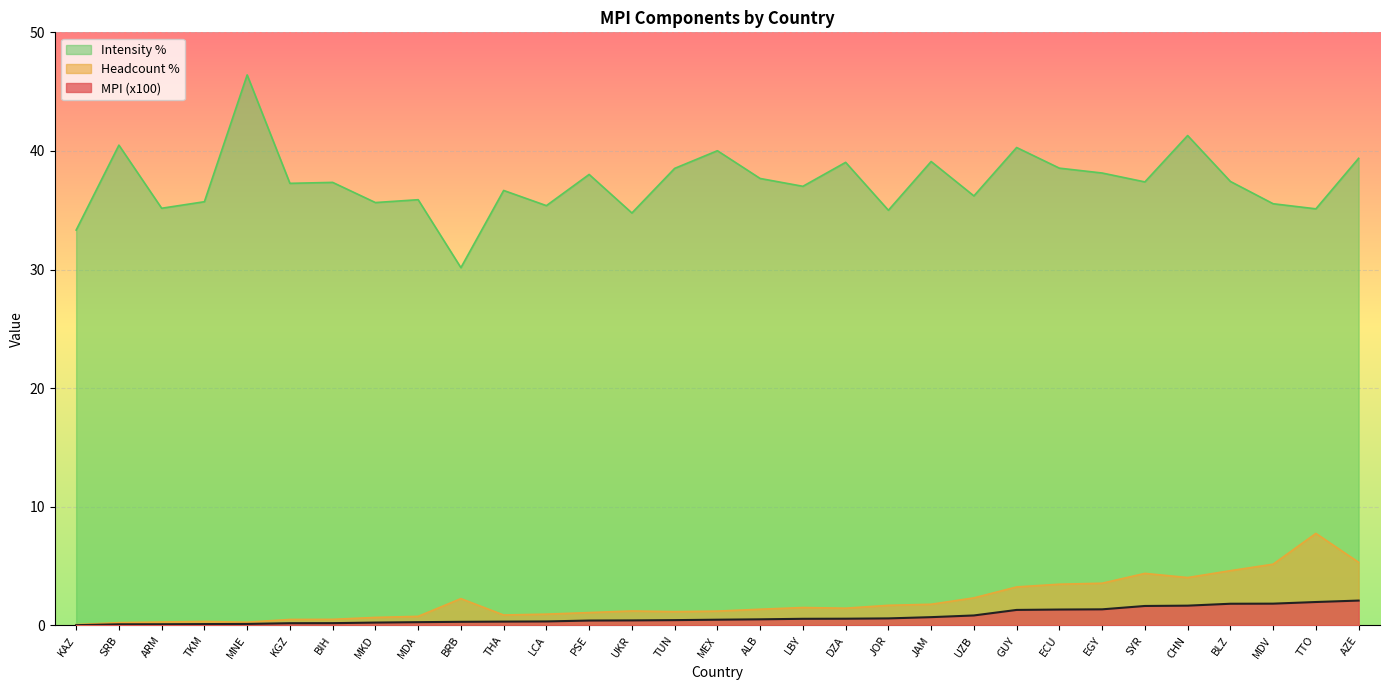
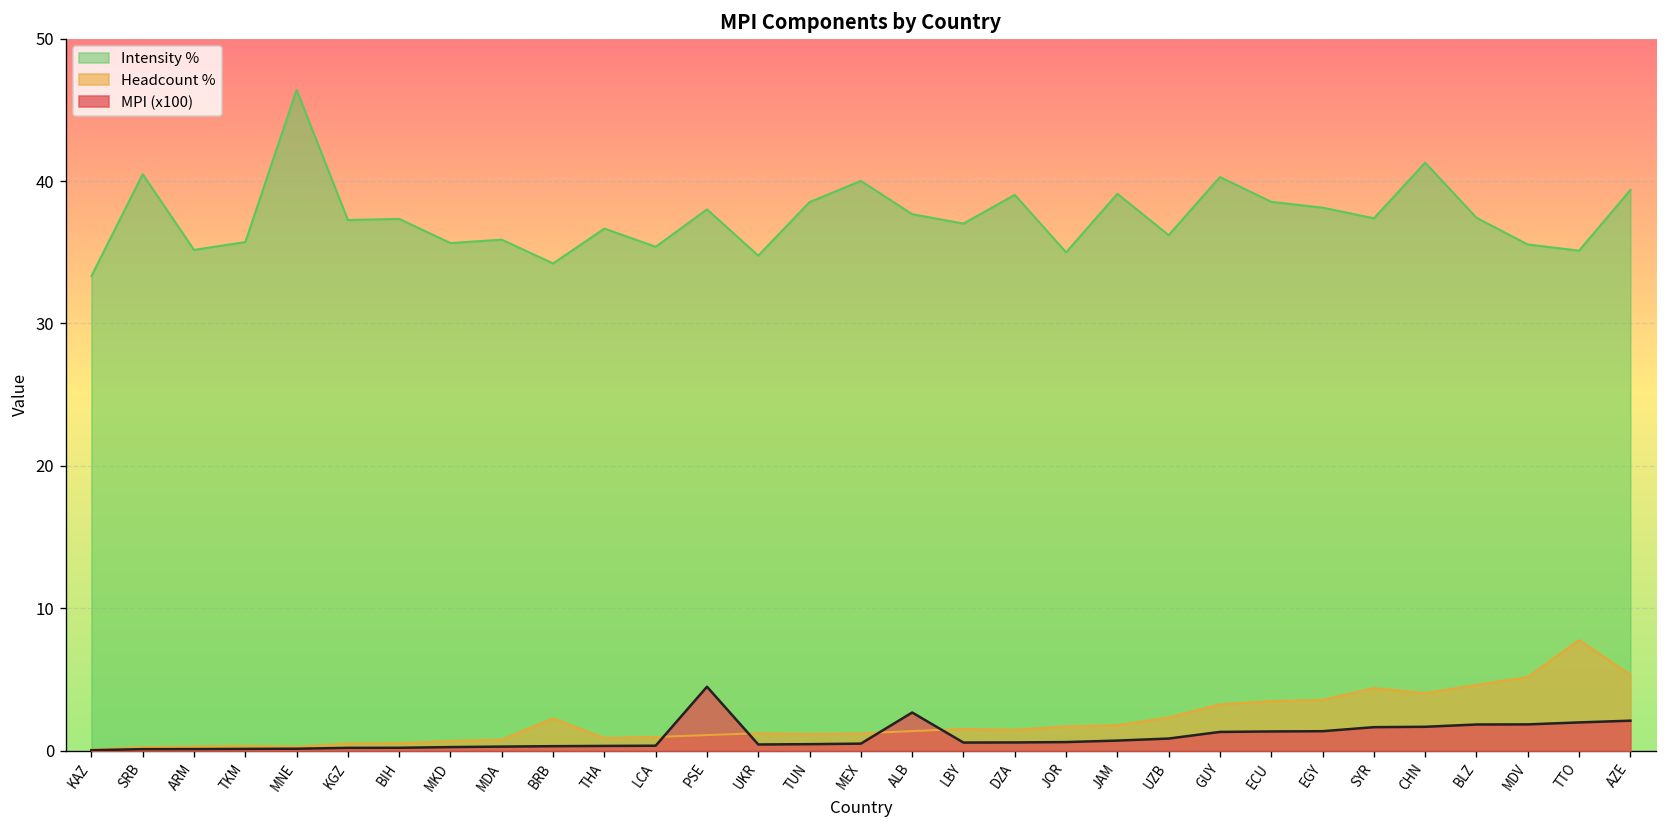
  {
    "Intensity %": {
      "KAZ": 33.3,
      "SRB": 40.5,
      "ARM": 35.2,
      "TKM": 35.7,
      "MNE": 46.4,
      "KGZ": 37.3,
      "BIH": 37.4,
      "MKD": 35.7,
      "MDA": 35.9,
-     "BRB": 30.2,
+     "BRB": 34.2,
      "THA": 36.7,
      "LCA": 35.4,
      "PSE": 38.0,
      "UKR": 34.8,
      "TUN": 38.5,
      "MEX": 40.0,
      "ALB": 37.7,
      "LBY": 37.0,
      "DZA": 39.0,
      "JOR": 35.0,
      "JAM": 39.1,
      "UZB": 36.2,
      "GUY": 40.3,
      "ECU": 38.6,
      "EGY": 38.1,
      "SYR": 37.4,
      "CHN": 41.3,
      "BLZ": 37.4,
      "MDV": 35.6,
      "TTO": 35.1,
      "AZE": 39.4
    },
    "Headcount %": {
      "TKM": 0.3,
      "KGZ": 0.5,
      "BIH": 0.5,
      "MKD": 0.7,
      "MDA": 0.8,
      "BRB": 2.3,
      "THA": 0.9,
      "LCA": 1.0,
      "PSE": 1.1,
      "UKR": 1.2,
      "TUN": 1.2,
      "MEX": 1.2,
      "ALB": 1.4,
      "LBY": 1.5,
      "DZA": 1.5,
      "JOR": 1.7,
      "JAM": 1.8,
      "UZB": 2.3,
      "GUY": 3.2,
      "ECU": 3.5,
      "EGY": 3.6,
      "SYR": 4.4,
      "CHN": 4.0,
      "BLZ": 4.6,
      "MDV": 5.2,
      "TTO": 7.8,
      "AZE": 5.3
    },
    "MPI (x100)": {
      "TKM": 0.1,
      "KGZ": 0.2,
      "BIH": 0.2,
      "MKD": 0.2,
      "MDA": 0.3,
      "BRB": 0.3,
      "THA": 0.3,
      "LCA": 0.3,
-     "PSE": 0.4,
+     "PSE": 4.5,
      "UKR": 0.4,
      "TUN": 0.4,
      "MEX": 0.5,
-     "ALB": 0.5,
+     "ALB": 2.7,
      "LBY": 0.6,
      "DZA": 0.6,
      "JOR": 0.6,
      "JAM": 0.7,
      "UZB": 0.8,
      "GUY": 1.3,
      "ECU": 1.3,
      "EGY": 1.4,
      "SYR": 1.6,
      "CHN": 1.7,
      "BLZ": 1.8,
      "MDV": 1.8,
      "TTO": 2.0,
      "AZE": 2.1
    }
  }
